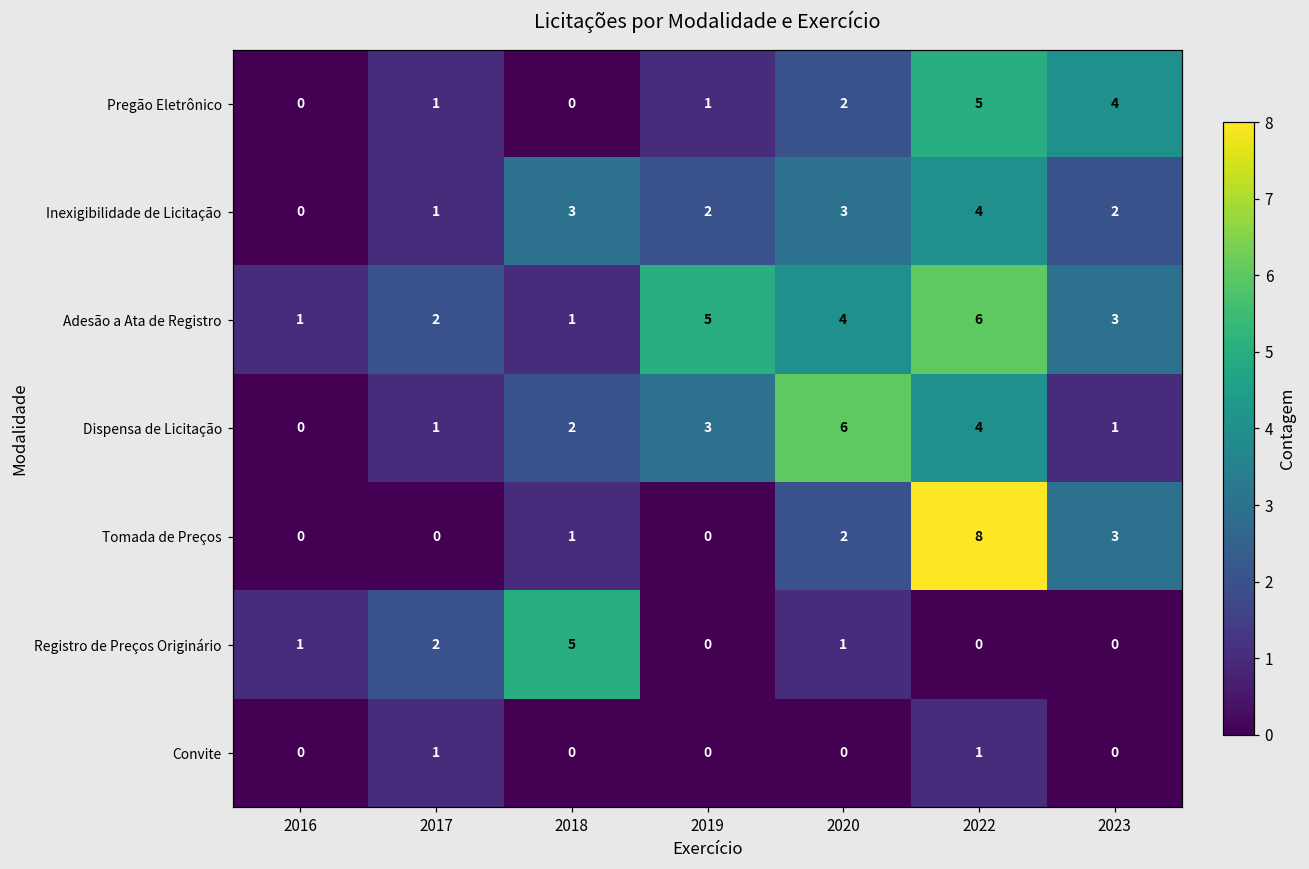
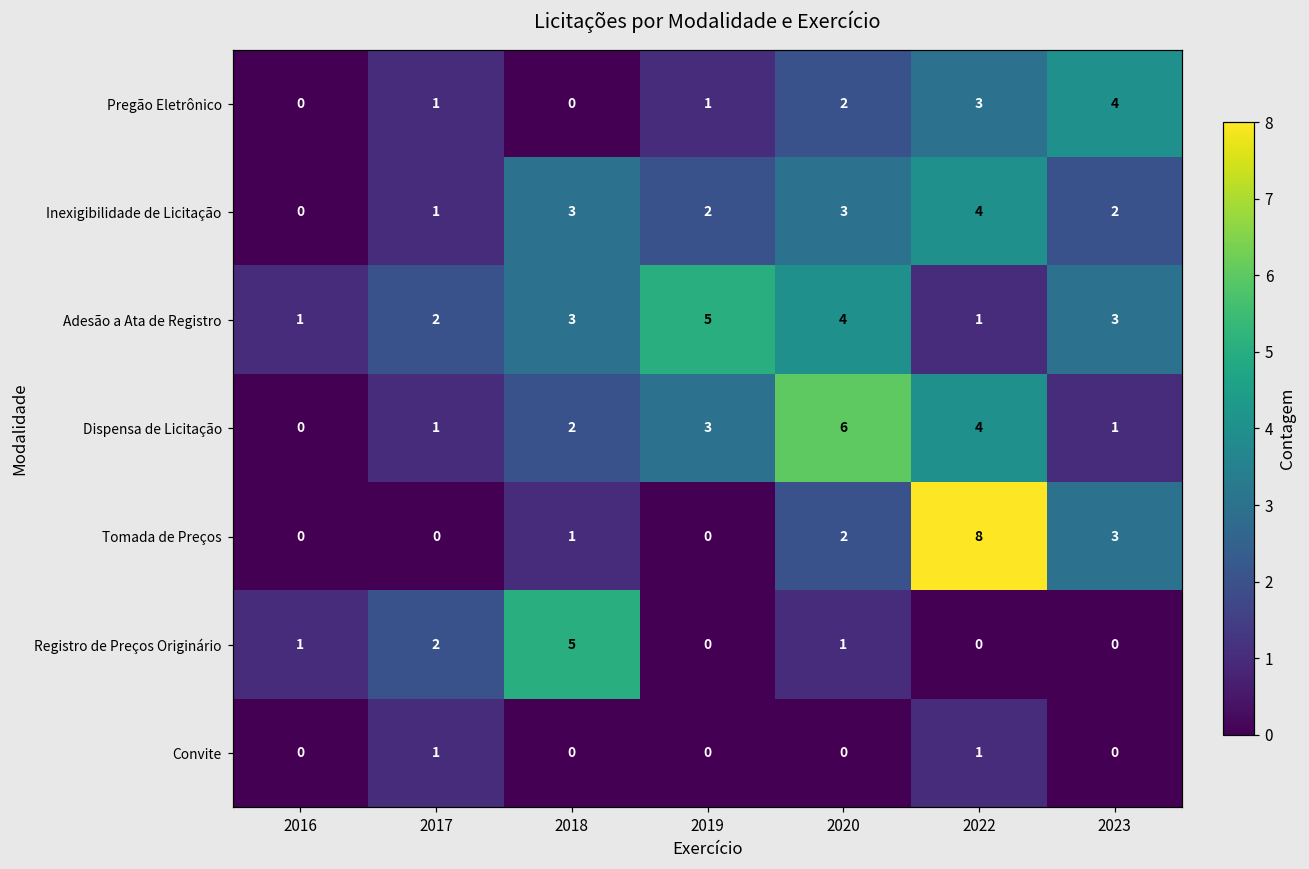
  {
    "Pregão Eletrônico": {
      "2016": 0,
      "2017": 1,
      "2018": 0,
      "2019": 1,
      "2020": 2,
-     "2022": 5,
+     "2022": 3,
      "2023": 4
    },
    "Inexigibilidade de Licitação": {
      "2016": 0,
      "2017": 1,
      "2018": 3,
      "2019": 2,
      "2020": 3,
      "2022": 4,
      "2023": 2
    },
    "Adesão a Ata de Registro": {
      "2016": 1,
      "2017": 2,
-     "2018": 1,
+     "2018": 3,
      "2019": 5,
      "2020": 4,
-     "2022": 6,
+     "2022": 1,
      "2023": 3
    },
    "Dispensa de Licitação": {
      "2016": 0,
      "2017": 1,
      "2018": 2,
      "2019": 3,
      "2020": 6,
      "2022": 4,
      "2023": 1
    },
    "Tomada de Preços": {
      "2016": 0,
      "2017": 0,
      "2018": 1,
      "2019": 0,
      "2020": 2,
      "2022": 8,
      "2023": 3
    },
    "Registro de Preços Originário": {
      "2016": 1,
      "2017": 2,
      "2018": 5,
      "2019": 0,
      "2020": 1,
      "2022": 0,
      "2023": 0
    },
    "Convite": {
      "2016": 0,
      "2017": 1,
      "2018": 0,
      "2019": 0,
      "2020": 0,
      "2022": 1,
      "2023": 0
    }
  }
